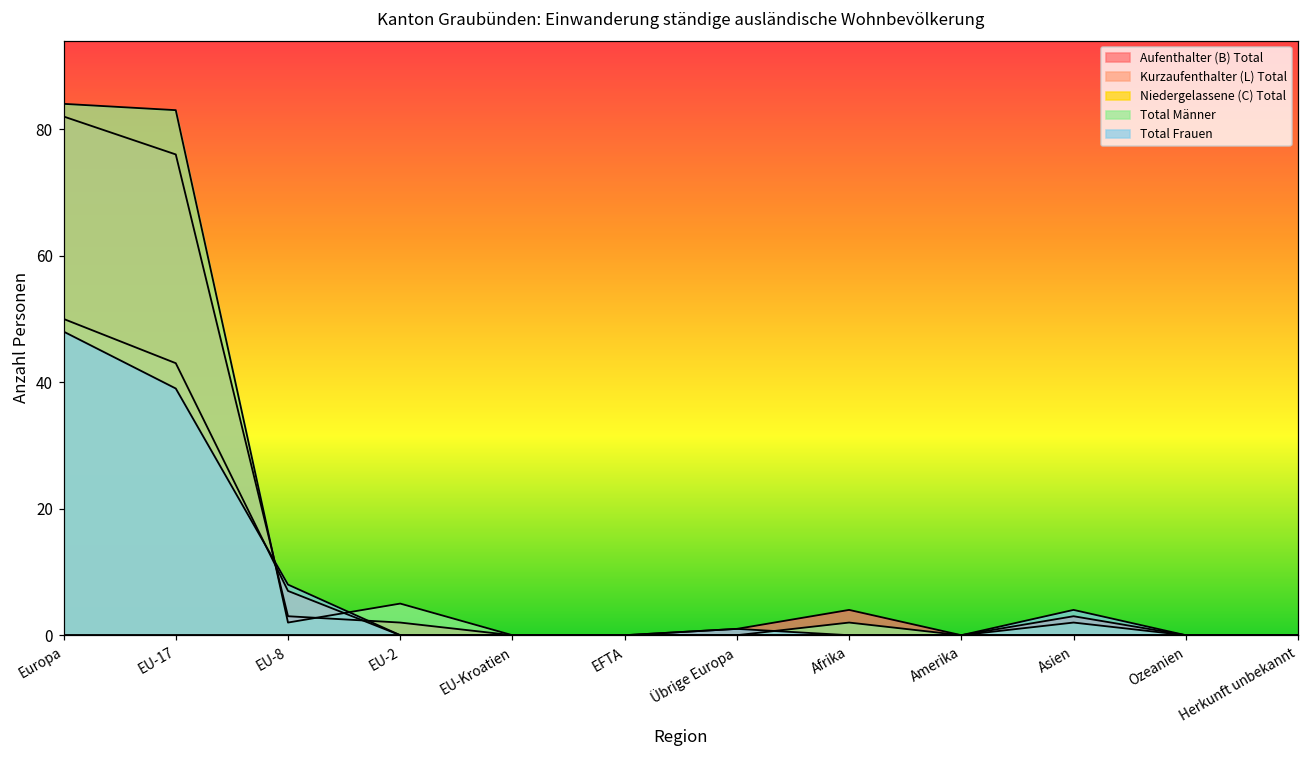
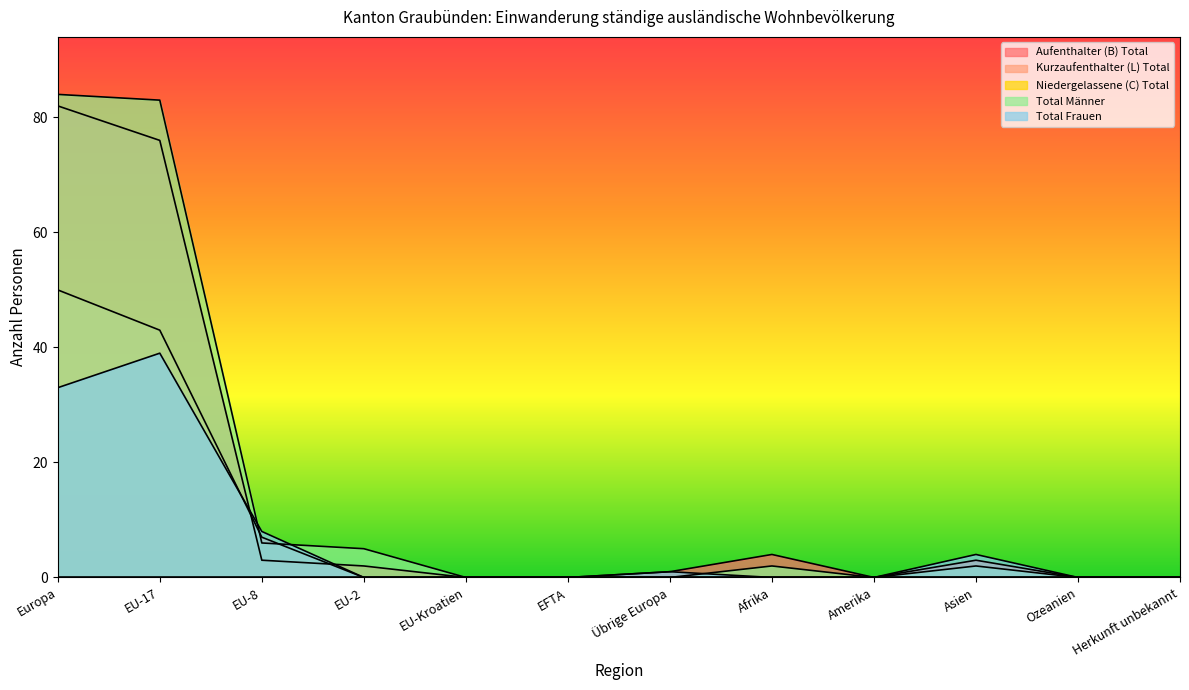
  {
    "Niedergelassene (C) Total": {
      "Europa": 0,
      "EU-17": 0,
      "EU-8": 0
    },
    "Total Männer": {
      "Europa": 84,
      "EU-17": 83,
-     "EU-8": 2,
+     "EU-8": 6,
      "EU-2": 5,
      "Afrika": 2,
      "Asien": 2
    },
    "Total Frauen": {
-     "Europa": 48,
+     "Europa": 33,
      "EU-17": 39,
      "EU-8": 8,
      "Asien": 4
    }
  }
